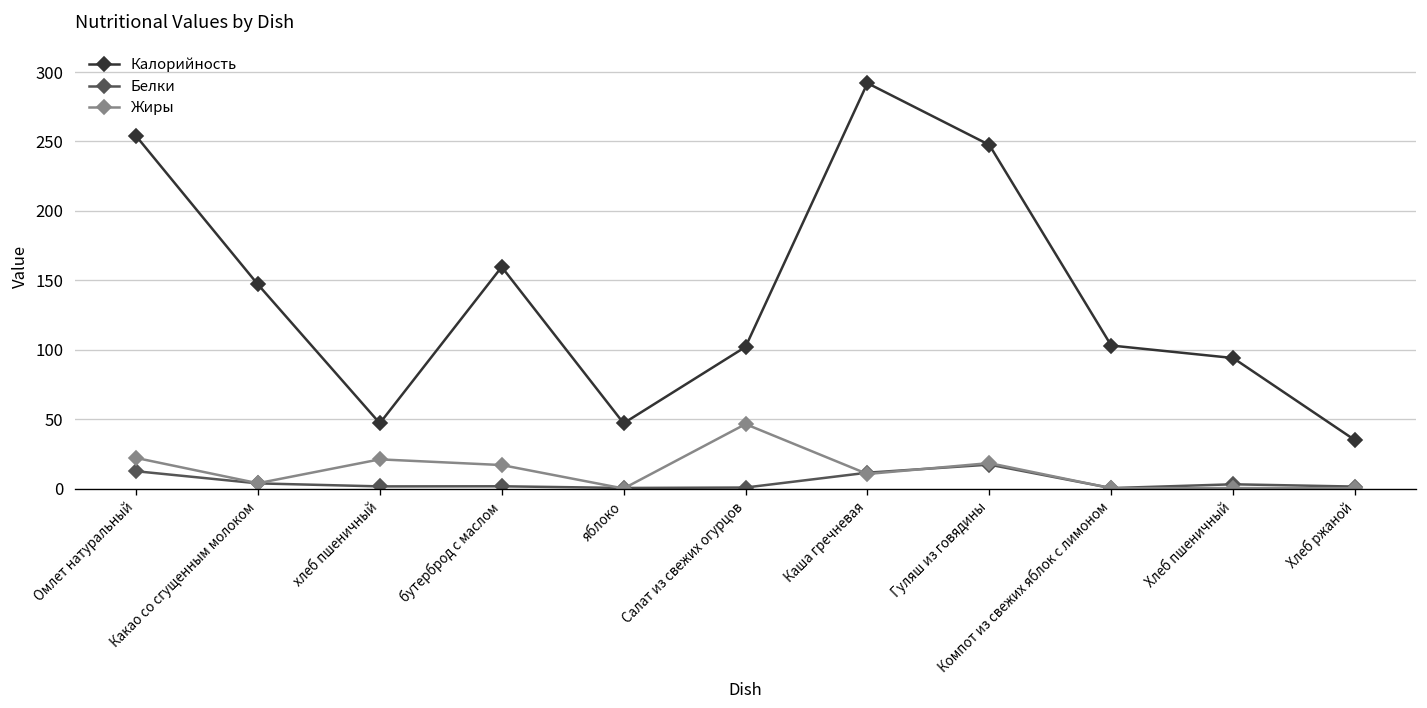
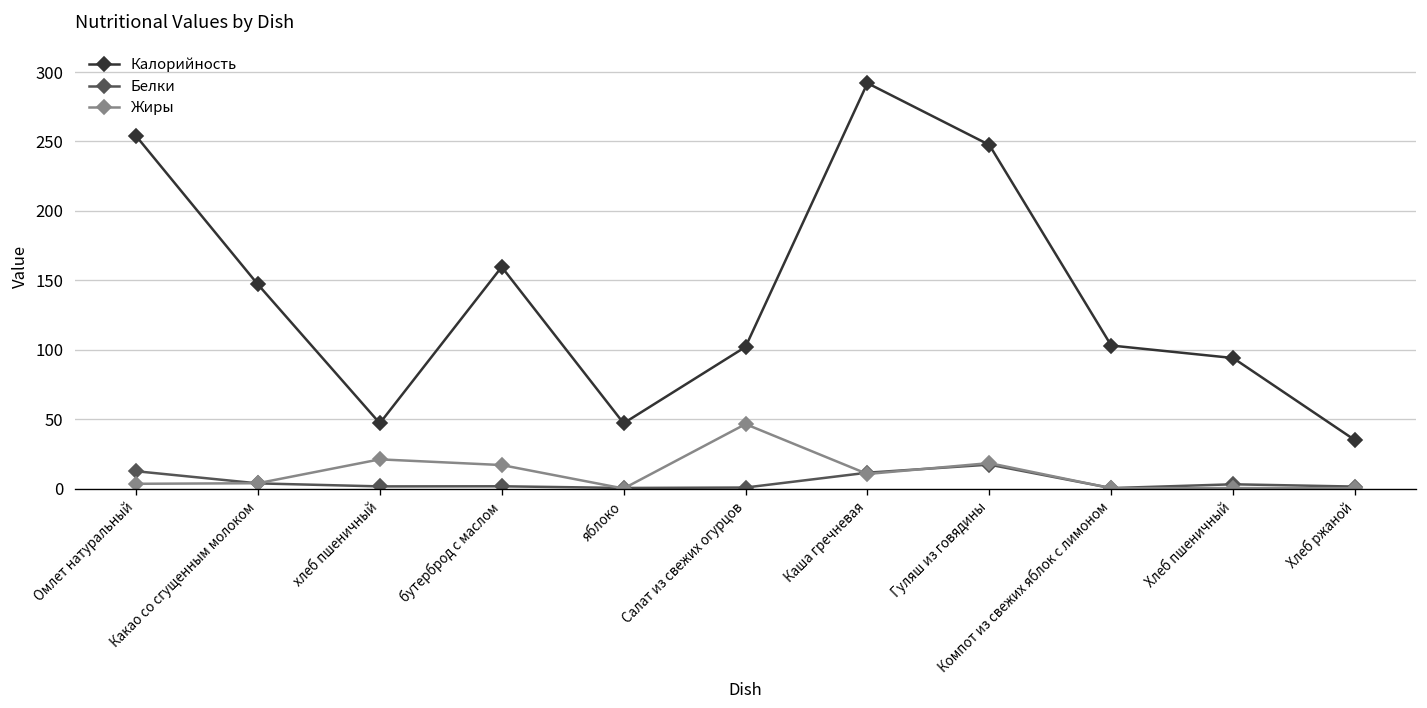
  {
    "Жиры": {
-     "Омлет натуральный": 22,
+     "Омлет натуральный": 3,
      "хлеб пшеничный": 21,
      "бутерброд с маслом": 17,
      "Салат из свежих огурцов": 46,
      "Хлеб пшеничный": 0
    }
  }
